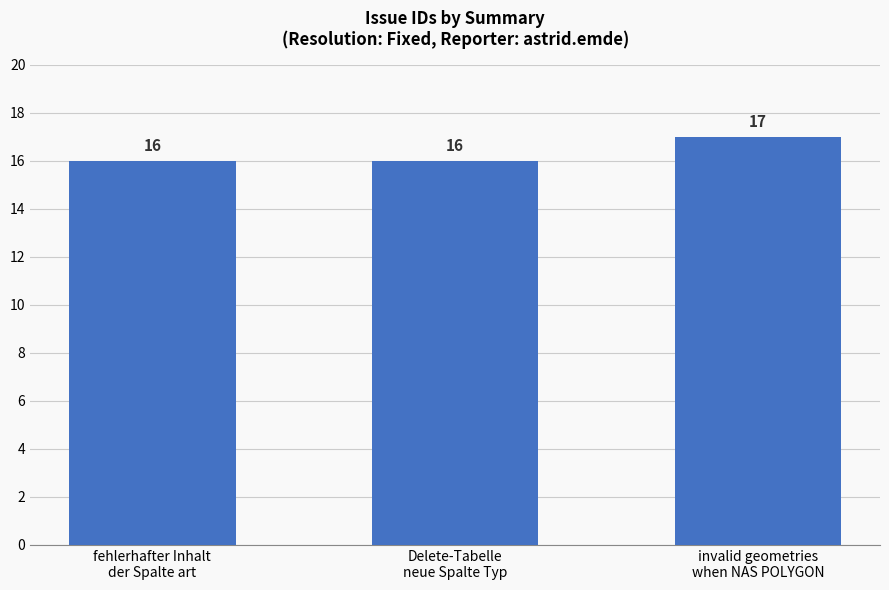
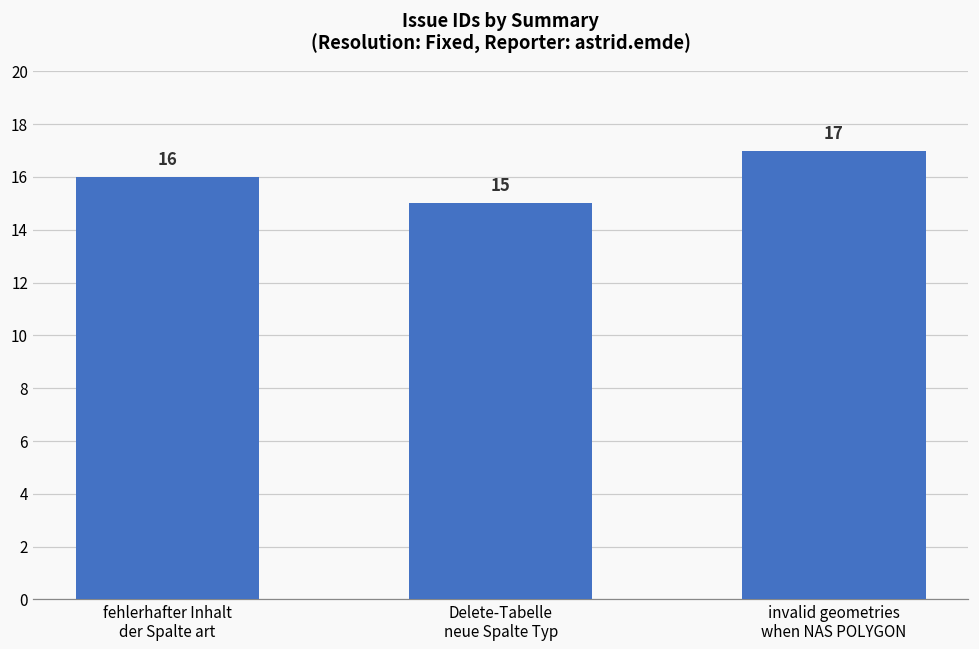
  {
    "fehlerhafter Inhalt der Spalte art": 16,
-   "Delete-Tabelle neue Spalte Typ": 16,
+   "Delete-Tabelle neue Spalte Typ": 15,
    "invalid geometries when NAS POLYGON": 17
  }
